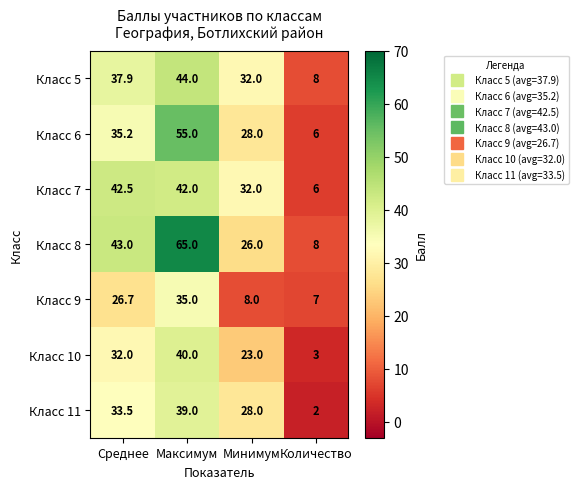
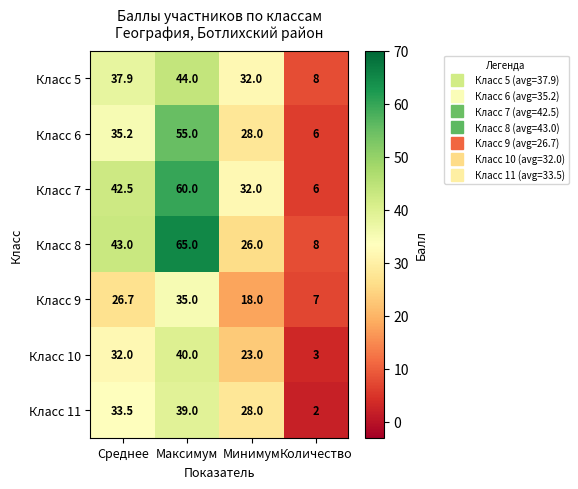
  {
    "Класс 5": {
      "Среднее": 37.9,
      "Максимум": 44.0,
      "Минимум": 32.0,
      "Количество": 8
    },
    "Класс 6": {
      "Среднее": 35.2,
      "Максимум": 55.0,
      "Минимум": 28.0,
      "Количество": 6
    },
    "Класс 7": {
      "Среднее": 42.5,
-     "Максимум": 42.0,
+     "Максимум": 60.0,
      "Минимум": 32.0,
      "Количество": 6
    },
    "Класс 8": {
      "Среднее": 43.0,
      "Максимум": 65.0,
      "Минимум": 26.0,
      "Количество": 8
    },
    "Класс 9": {
      "Среднее": 26.7,
      "Максимум": 35.0,
-     "Минимум": 8.0,
+     "Минимум": 18.0,
      "Количество": 7
    },
    "Класс 10": {
      "Среднее": 32.0,
      "Максимум": 40.0,
      "Минимум": 23.0,
      "Количество": 3
    },
    "Класс 11": {
      "Среднее": 33.5,
      "Максимум": 39.0,
      "Минимум": 28.0,
      "Количество": 2
    }
  }
